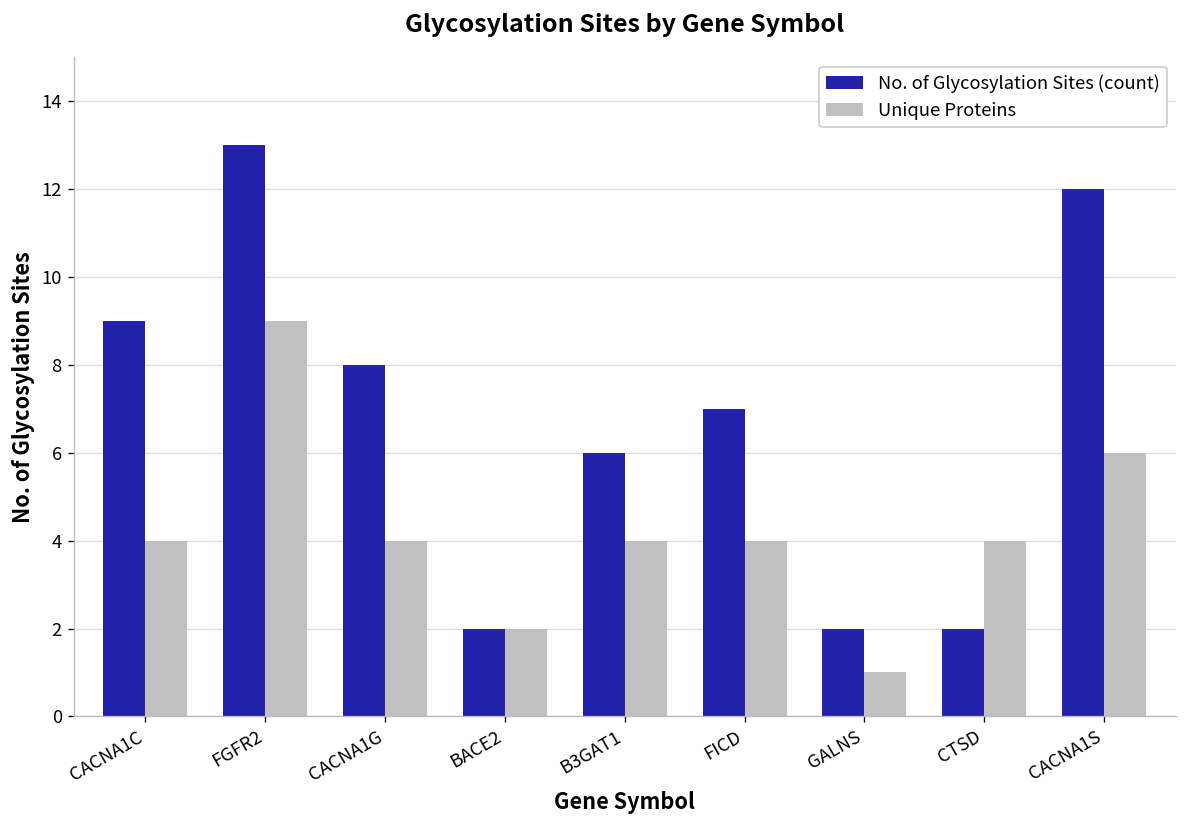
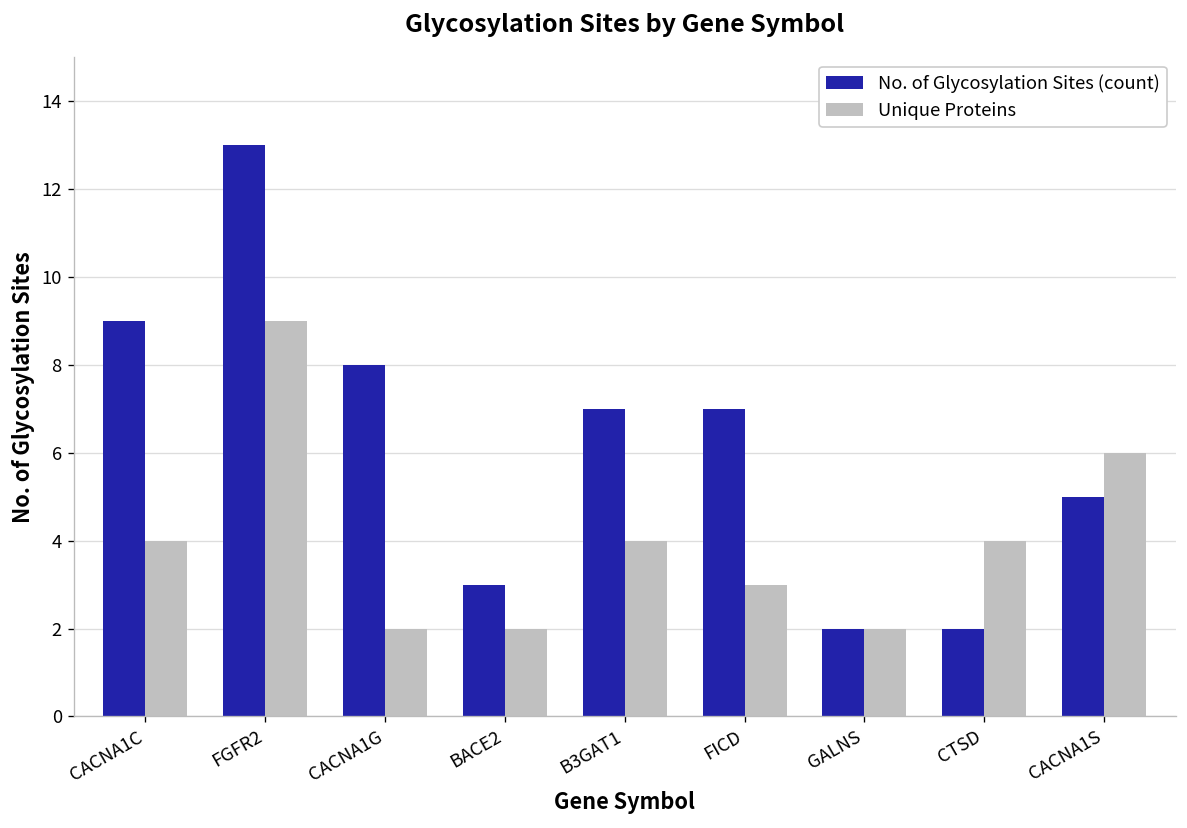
  {
    "No. of Glycosylation Sites (count)": {
      "CACNA1C": 9,
      "FGFR2": 13,
      "CACNA1G": 8,
-     "BACE2": 2,
-     "B3GAT1": 6,
+     "BACE2": 3,
+     "B3GAT1": 7,
      "FICD": 7,
      "GALNS": 2,
      "CTSD": 2,
-     "CACNA1S": 12
+     "CACNA1S": 5
    },
    "Unique Proteins": {
      "CACNA1C": 4,
      "FGFR2": 9,
-     "CACNA1G": 4,
+     "CACNA1G": 2,
      "BACE2": 2,
      "B3GAT1": 4,
-     "FICD": 4,
-     "GALNS": 1,
+     "FICD": 3,
+     "GALNS": 2,
      "CTSD": 4,
      "CACNA1S": 6
    }
  }
